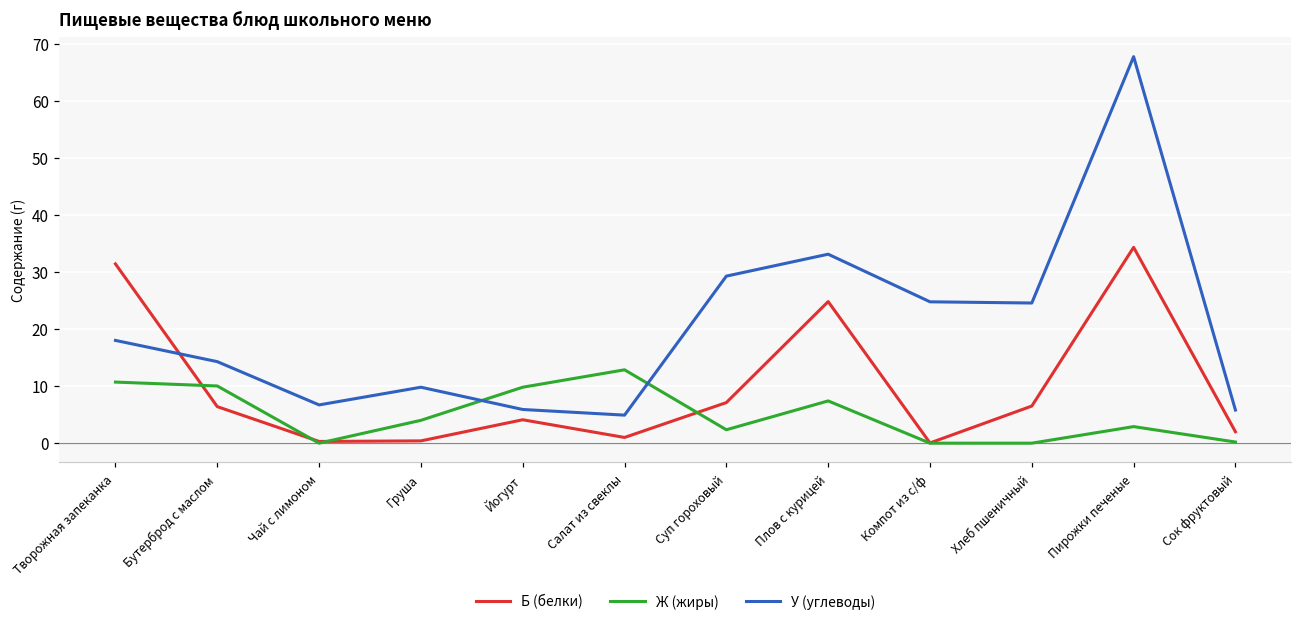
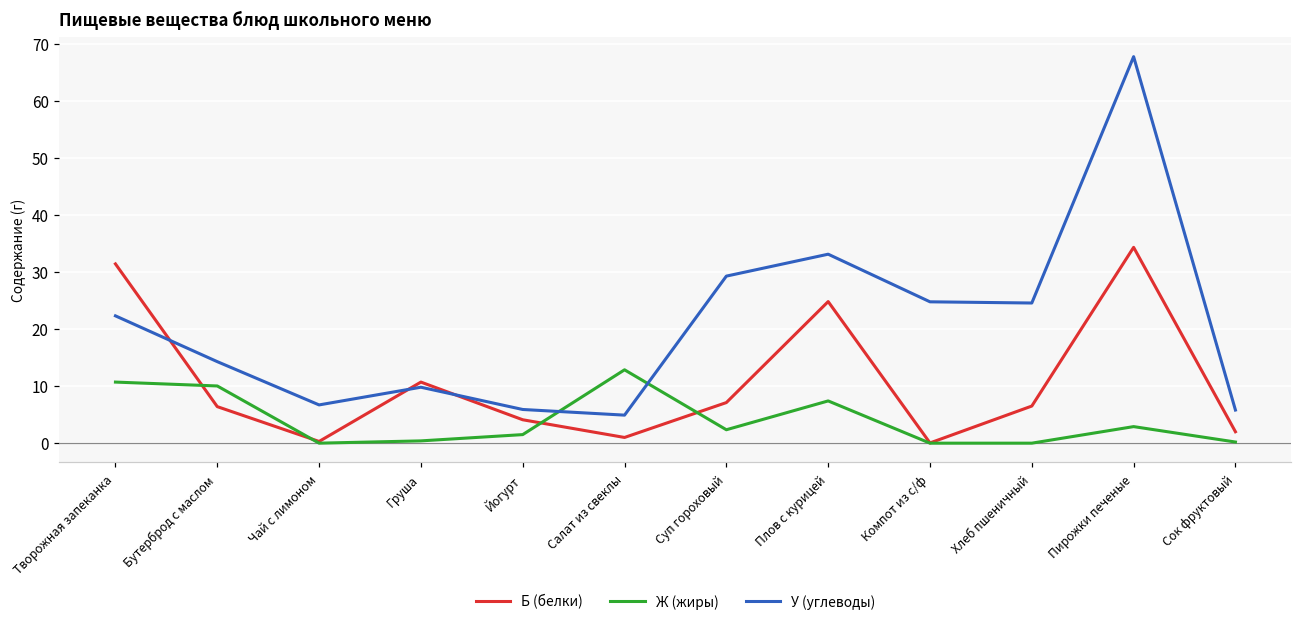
  {
    "Б (белки)": {
      "Творожная запеканка": 31,
      "Бутерброд с маслом": 6,
-     "Груша": 0,
+     "Груша": 11,
      "Йогурт": 4,
      "Салат из свеклы": 1,
      "Суп гороховый": 7,
      "Плов с курицей": 25,
      "Хлеб пшеничный": 7,
      "Пирожки печеные": 34,
      "Сок фруктовый": 2
    },
    "Ж (жиры)": {
      "Творожная запеканка": 11,
      "Бутерброд с маслом": 10,
-     "Груша": 4,
-     "Йогурт": 10,
+     "Груша": 0,
+     "Йогурт": 2,
      "Салат из свеклы": 13,
      "Суп гороховый": 2,
      "Плов с курицей": 7,
      "Хлеб пшеничный": 0,
      "Пирожки печеные": 3,
      "Сок фруктовый": 0
    },
    "У (углеводы)": {
-     "Творожная запеканка": 18,
+     "Творожная запеканка": 22,
      "Бутерброд с маслом": 14,
      "Чай с лимоном": 7,
      "Груша": 10,
      "Йогурт": 6,
      "Салат из свеклы": 5,
      "Суп гороховый": 29,
      "Плов с курицей": 33,
      "Компот из с/ф": 25,
      "Хлеб пшеничный": 25,
      "Пирожки печеные": 68,
      "Сок фруктовый": 6
    }
  }
